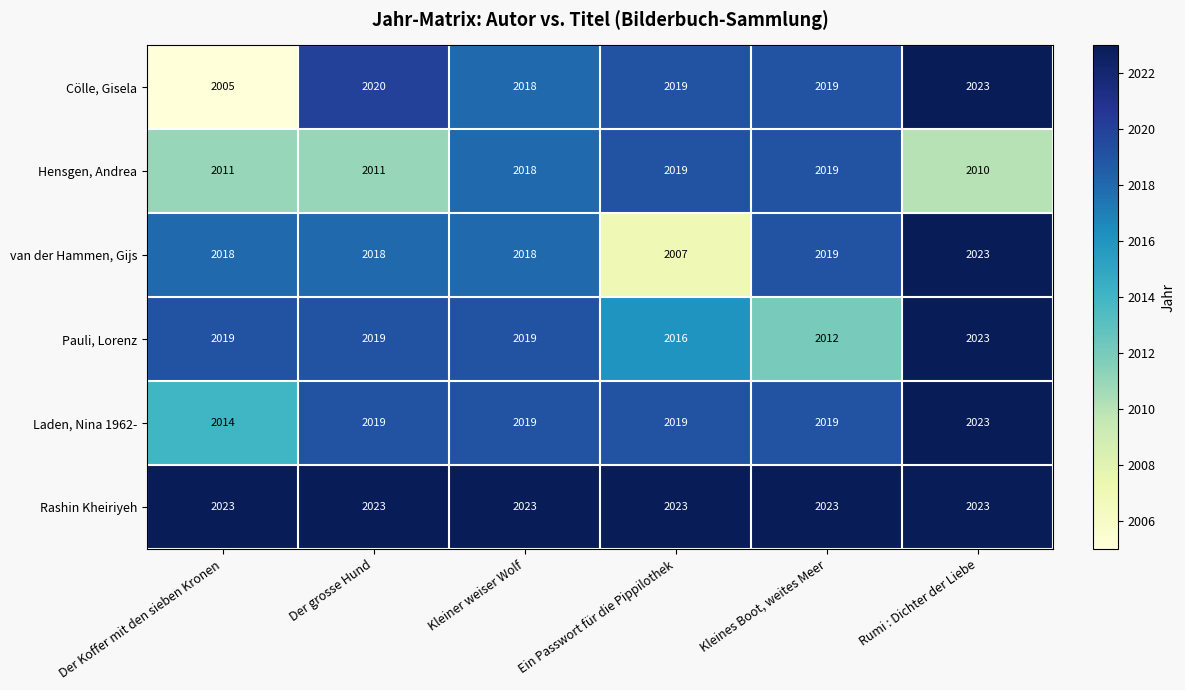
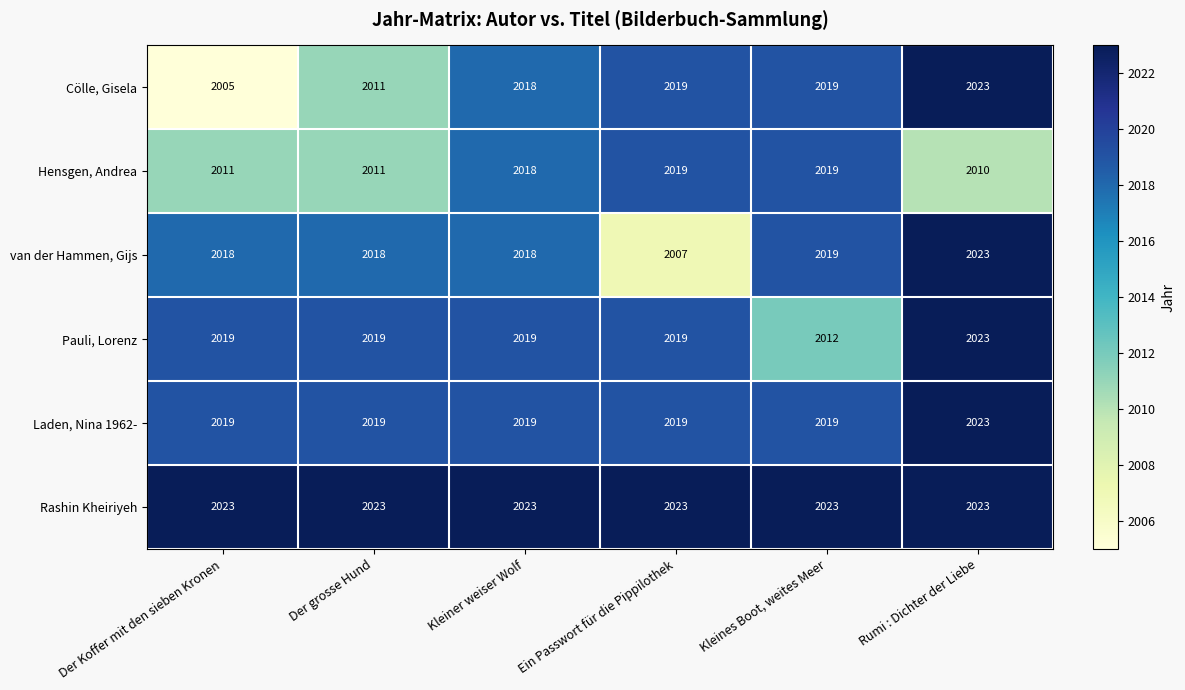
  {
    "Cölle, Gisela": {
      "Der Koffer mit den sieben Kronen": 2005,
-     "Der grosse Hund": 2020,
+     "Der grosse Hund": 2011,
      "Kleiner weiser Wolf": 2018,
      "Ein Passwort für die Pippilothek": 2019,
      "Kleines Boot, weites Meer": 2019,
      "Rumi : Dichter der Liebe": 2023
    },
    "Hensgen, Andrea": {
      "Der Koffer mit den sieben Kronen": 2011,
      "Der grosse Hund": 2011,
      "Kleiner weiser Wolf": 2018,
      "Ein Passwort für die Pippilothek": 2019,
      "Kleines Boot, weites Meer": 2019,
      "Rumi : Dichter der Liebe": 2010
    },
    "van der Hammen, Gijs": {
      "Der Koffer mit den sieben Kronen": 2018,
      "Der grosse Hund": 2018,
      "Kleiner weiser Wolf": 2018,
      "Ein Passwort für die Pippilothek": 2007,
      "Kleines Boot, weites Meer": 2019,
      "Rumi : Dichter der Liebe": 2023
    },
    "Pauli, Lorenz": {
      "Der Koffer mit den sieben Kronen": 2019,
      "Der grosse Hund": 2019,
      "Kleiner weiser Wolf": 2019,
-     "Ein Passwort für die Pippilothek": 2016,
+     "Ein Passwort für die Pippilothek": 2019,
      "Kleines Boot, weites Meer": 2012,
      "Rumi : Dichter der Liebe": 2023
    },
    "Laden, Nina 1962-": {
-     "Der Koffer mit den sieben Kronen": 2014,
+     "Der Koffer mit den sieben Kronen": 2019,
      "Der grosse Hund": 2019,
      "Kleiner weiser Wolf": 2019,
      "Ein Passwort für die Pippilothek": 2019,
      "Kleines Boot, weites Meer": 2019,
      "Rumi : Dichter der Liebe": 2023
    },
    "Rashin Kheiriyeh": {
      "Der Koffer mit den sieben Kronen": 2023,
      "Der grosse Hund": 2023,
      "Kleiner weiser Wolf": 2023,
      "Ein Passwort für die Pippilothek": 2023,
      "Kleines Boot, weites Meer": 2023,
      "Rumi : Dichter der Liebe": 2023
    }
  }
